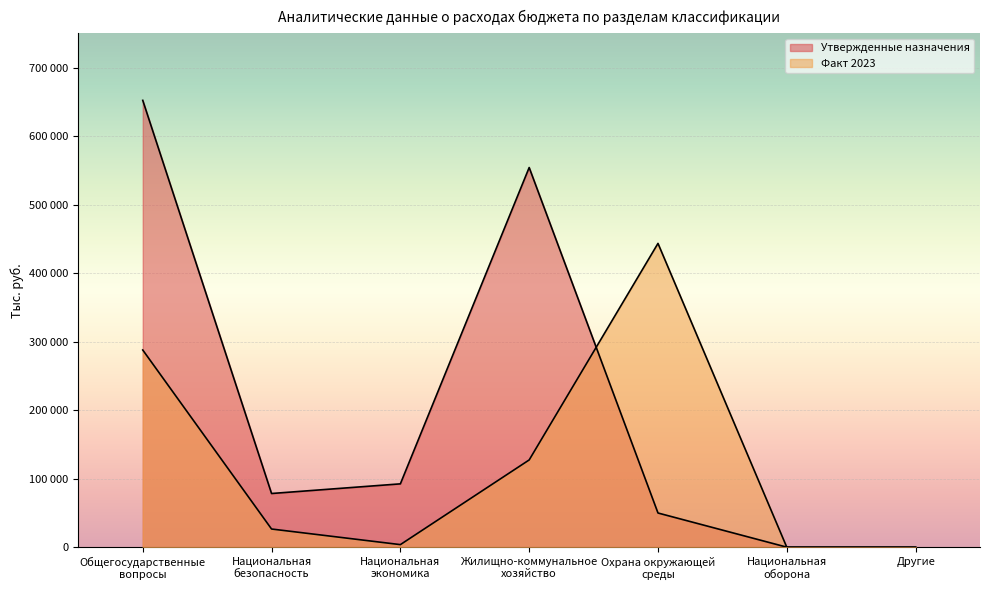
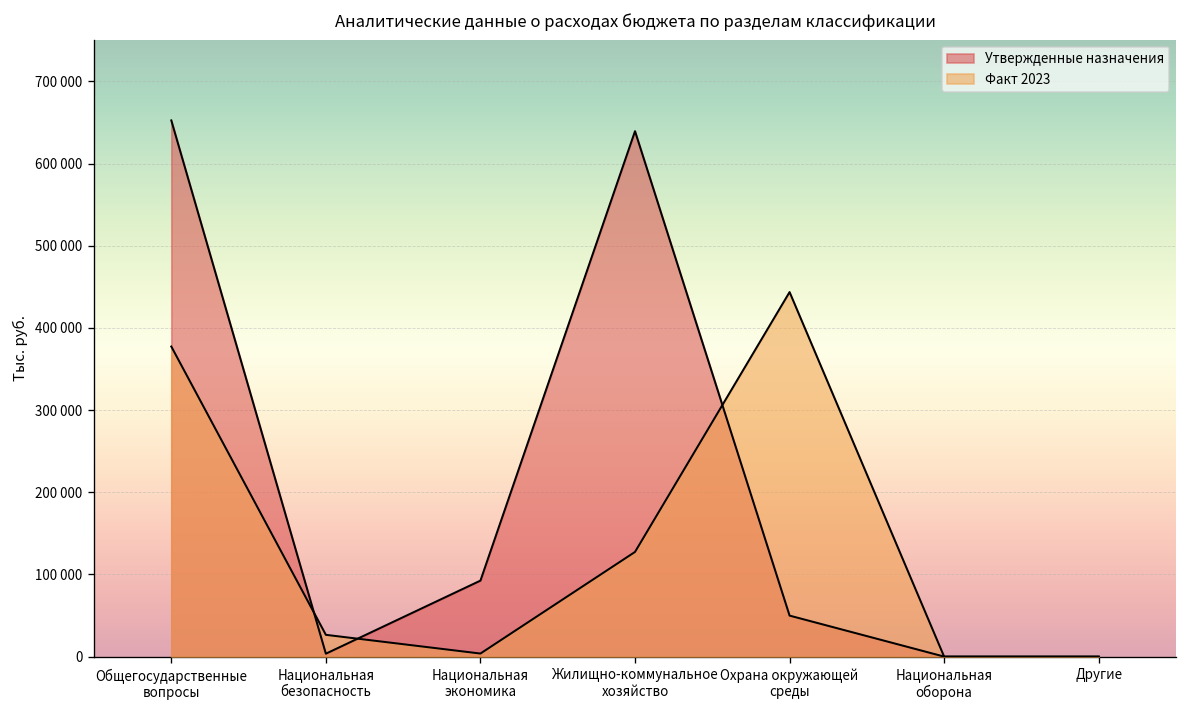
  {
    "Утвержденные назначения": {
      "Общегосударственные вопросы": 650000,
-     "Национальная безопасность": 80000,
+     "Национальная безопасность": 0,
      "Национальная экономика": 90000,
-     "Жилищно-коммунальное хозяйство": 550000,
+     "Жилищно-коммунальное хозяйство": 640000,
      "Охрана окружающей среды": 50000
    },
    "Факт 2023": {
-     "Общегосударственные вопросы": 290000,
+     "Общегосударственные вопросы": 380000,
      "Национальная безопасность": 30000,
      "Национальная экономика": 0,
      "Жилищно-коммунальное хозяйство": 130000,
      "Охрана окружающей среды": 440000
    }
  }
